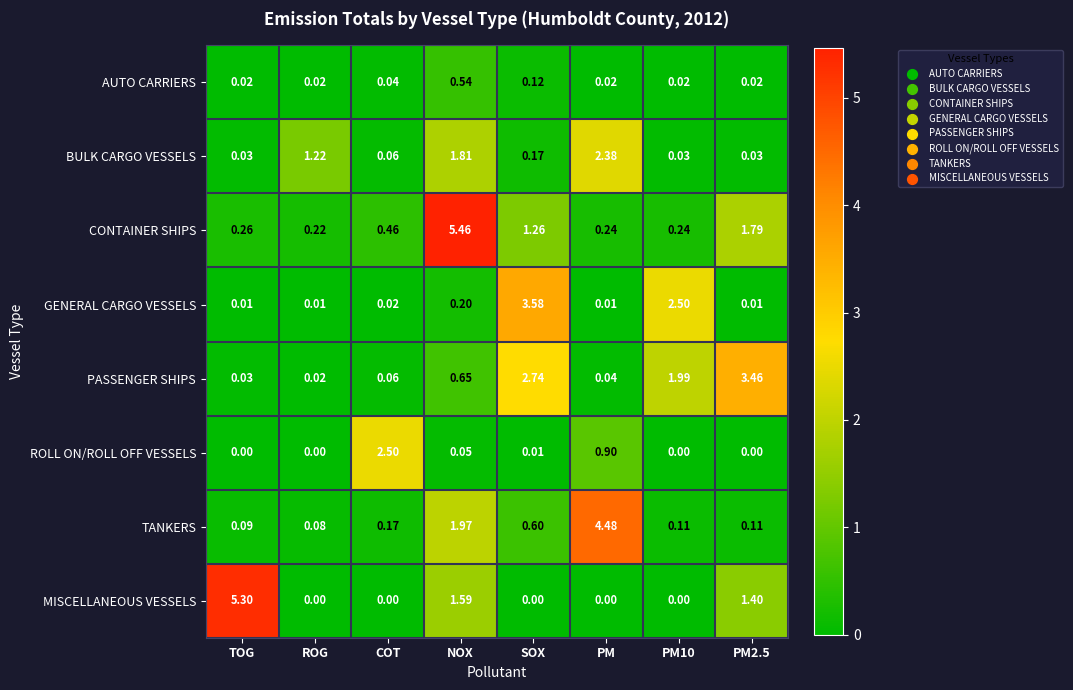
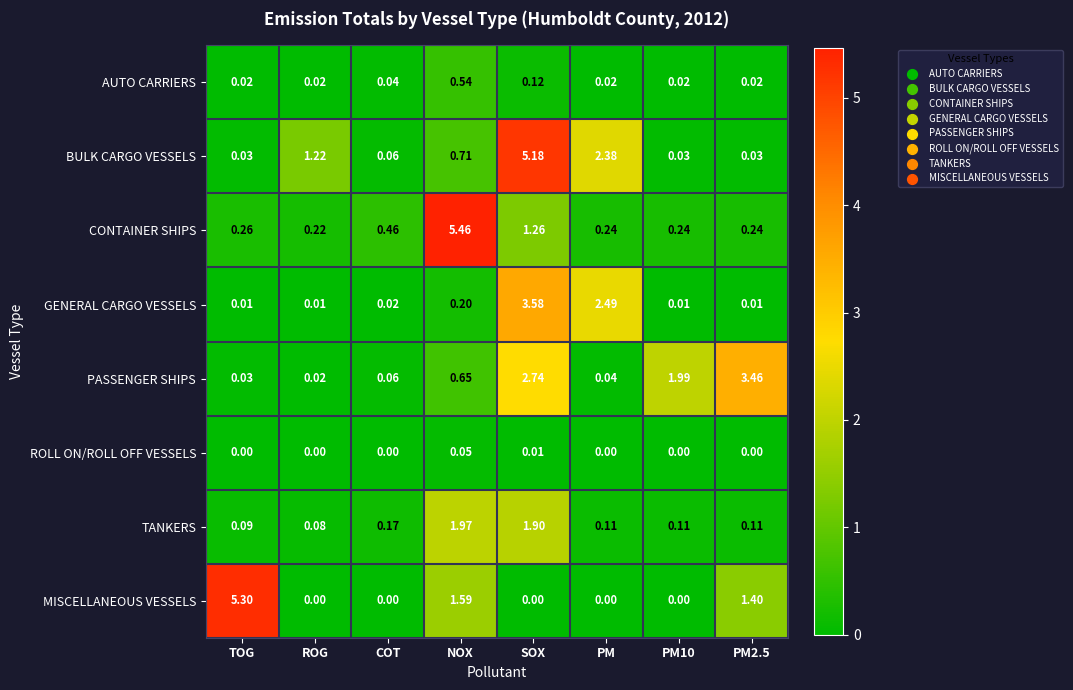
  {
    "AUTO CARRIERS": {
      "TOG": 0.02,
      "ROG": 0.02,
      "COT": 0.04,
      "NOX": 0.54,
      "SOX": 0.12,
      "PM": 0.02,
      "PM10": 0.02,
      "PM2.5": 0.02
    },
    "BULK CARGO VESSELS": {
      "TOG": 0.03,
      "ROG": 1.22,
      "COT": 0.06,
-     "NOX": 1.81,
-     "SOX": 0.17,
+     "NOX": 0.71,
+     "SOX": 5.18,
      "PM": 2.38,
      "PM10": 0.03,
      "PM2.5": 0.03
    },
    "CONTAINER SHIPS": {
      "TOG": 0.26,
      "ROG": 0.22,
      "COT": 0.46,
      "NOX": 5.46,
      "SOX": 1.26,
      "PM": 0.24,
      "PM10": 0.24,
-     "PM2.5": 1.79
+     "PM2.5": 0.24
    },
    "GENERAL CARGO VESSELS": {
      "TOG": 0.01,
      "ROG": 0.01,
      "COT": 0.02,
      "NOX": 0.20,
      "SOX": 3.58,
-     "PM": 0.01,
-     "PM10": 2.50,
+     "PM": 2.49,
+     "PM10": 0.01,
      "PM2.5": 0.01
    },
    "PASSENGER SHIPS": {
      "TOG": 0.03,
      "ROG": 0.02,
      "COT": 0.06,
      "NOX": 0.65,
      "SOX": 2.74,
      "PM": 0.04,
      "PM10": 1.99,
      "PM2.5": 3.46
    },
    "ROLL ON/ROLL OFF VESSELS": {
      "TOG": 0.00,
      "ROG": 0.00,
-     "COT": 2.50,
+     "COT": 0.00,
      "NOX": 0.05,
      "SOX": 0.01,
-     "PM": 0.90,
+     "PM": 0.00,
      "PM10": 0.00,
      "PM2.5": 0.00
    },
    "TANKERS": {
      "TOG": 0.09,
      "ROG": 0.08,
      "COT": 0.17,
      "NOX": 1.97,
-     "SOX": 0.60,
-     "PM": 4.48,
+     "SOX": 1.90,
+     "PM": 0.11,
      "PM10": 0.11,
      "PM2.5": 0.11
    },
    "MISCELLANEOUS VESSELS": {
      "TOG": 5.30,
      "ROG": 0.00,
      "COT": 0.00,
      "NOX": 1.59,
      "SOX": 0.00,
      "PM": 0.00,
      "PM10": 0.00,
      "PM2.5": 1.40
    }
  }
